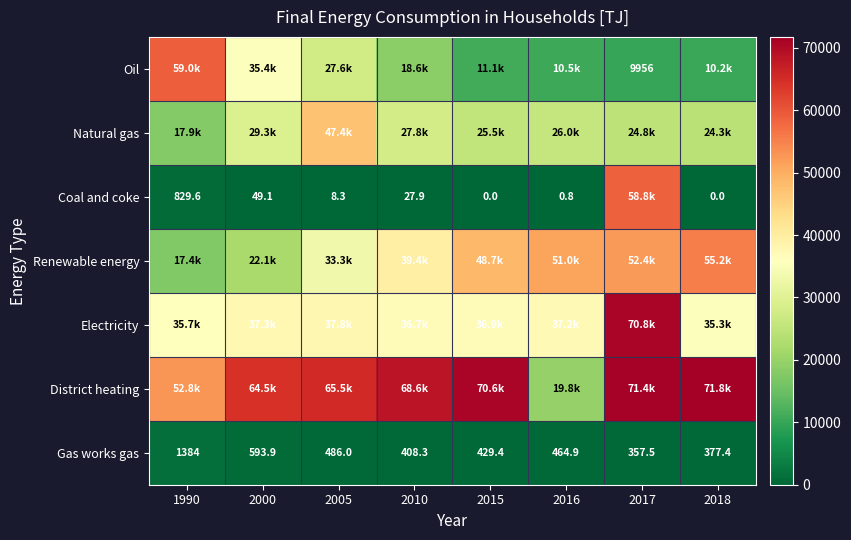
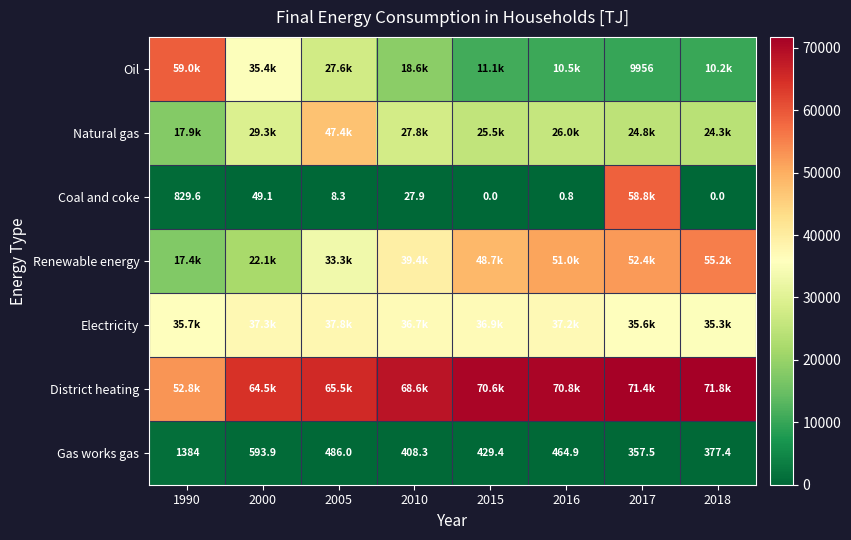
  {
    "Oil": {
      "1990": "59.0k",
      "2000": "35.4k",
      "2005": "27.6k",
      "2010": "18.6k",
      "2015": "11.1k",
      "2016": "10.5k",
      "2017": "9956",
      "2018": "10.2k"
    },
    "Natural gas": {
      "1990": "17.9k",
      "2000": "29.3k",
      "2005": "47.4k",
      "2010": "27.8k",
      "2015": "25.5k",
      "2016": "26.0k",
      "2017": "24.8k",
      "2018": "24.3k"
    },
    "Coal and coke": {
      "1990": "829.6",
      "2000": "49.1",
      "2005": "8.3",
      "2010": "27.9",
      "2015": "0.0",
      "2016": "0.8",
      "2017": "58.8k",
      "2018": "0.0"
    },
    "Renewable energy": {
      "1990": "17.4k",
      "2000": "22.1k",
      "2005": "33.3k",
      "2010": "39.4k",
      "2015": "48.7k",
      "2016": "51.0k",
      "2017": "52.4k",
      "2018": "55.2k"
    },
    "Electricity": {
      "1990": "35.7k",
      "2000": "37.3k",
      "2005": "37.8k",
      "2010": "36.7k",
      "2015": "36.9k",
      "2016": "37.2k",
-     "2017": "70.8k",
+     "2017": "35.6k",
      "2018": "35.3k"
    },
    "District heating": {
      "1990": "52.8k",
      "2000": "64.5k",
      "2005": "65.5k",
      "2010": "68.6k",
      "2015": "70.6k",
-     "2016": "19.8k",
+     "2016": "70.8k",
      "2017": "71.4k",
      "2018": "71.8k"
    },
    "Gas works gas": {
      "1990": "1384",
      "2000": "593.9",
      "2005": "486.0",
      "2010": "408.3",
      "2015": "429.4",
      "2016": "464.9",
      "2017": "357.5",
      "2018": "377.4"
    }
  }
